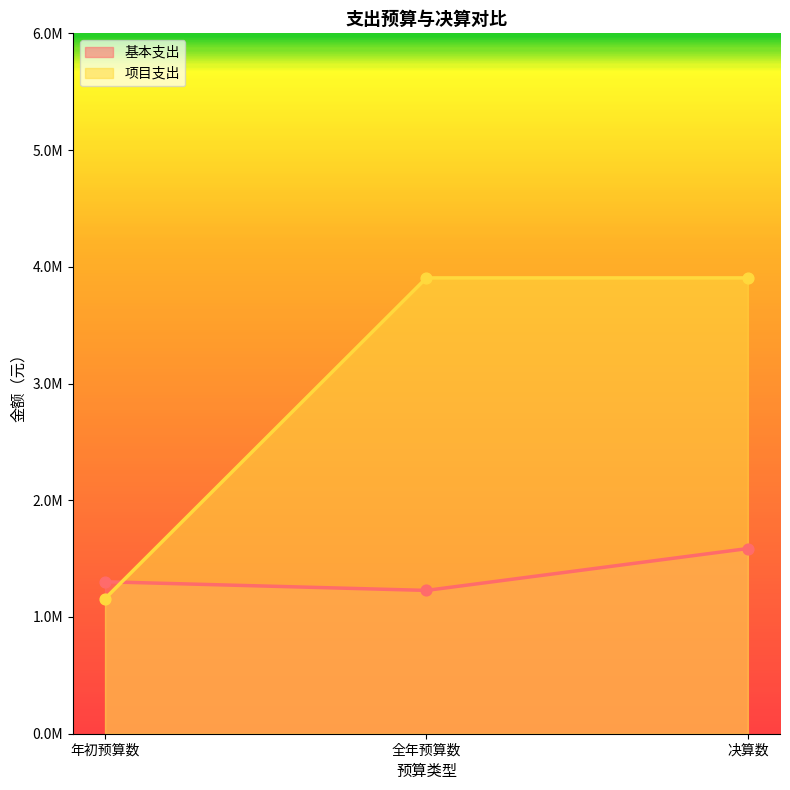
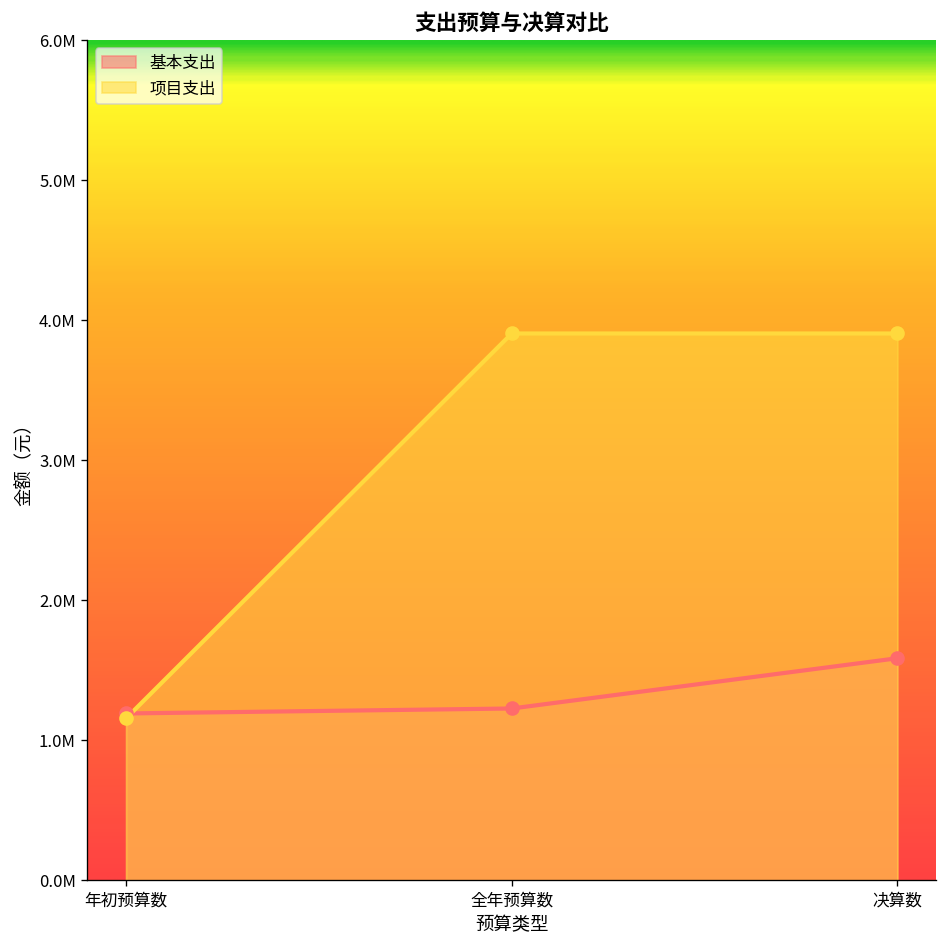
  {
    "基本支出": {
-     "年初预算数": 1300000,
+     "年初预算数": 1190000,
      "全年预算数": 1230000,
      "决算数": 1590000
    },
    "项目支出": {
      "年初预算数": 1160000,
      "全年预算数": 3900000,
      "决算数": 3900000
    }
  }
